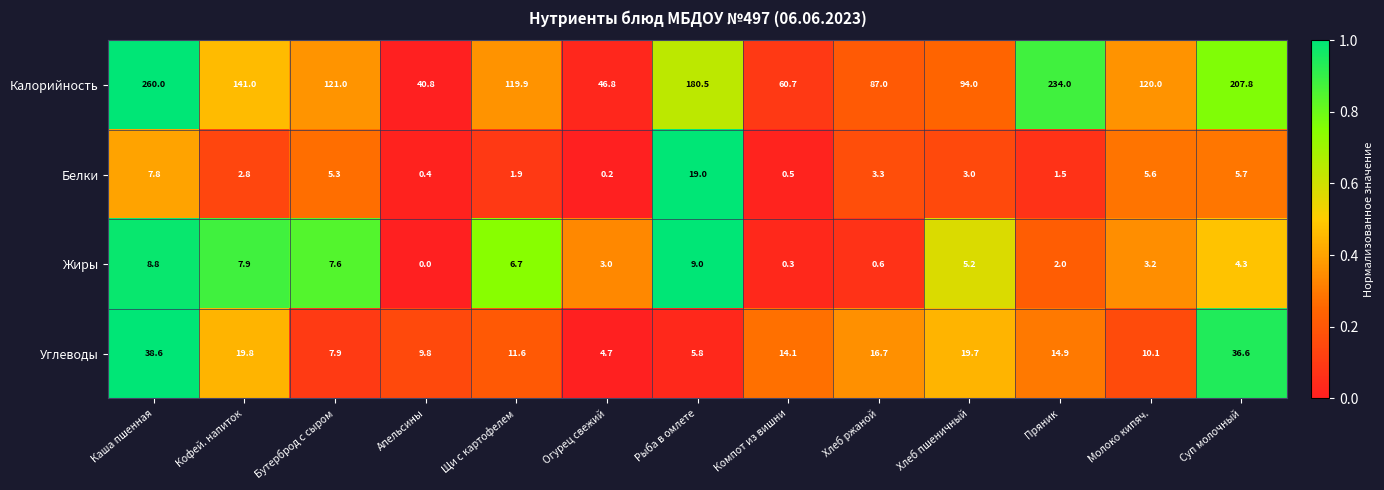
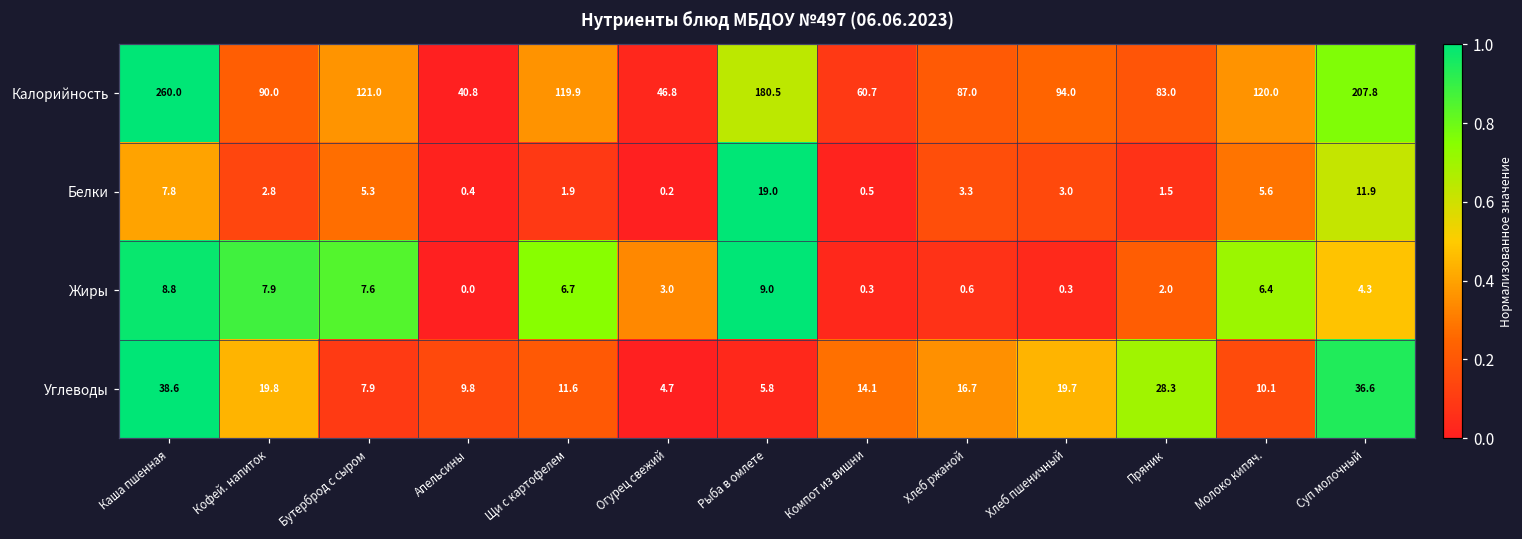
  {
    "Калорийность": {
      "Каша пшенная": 260.0,
-     "Кофей. напиток": 141.0,
+     "Кофей. напиток": 90.0,
      "Бутерброд с сыром": 121.0,
      "Апельсины": 40.8,
      "Щи с картофелем": 119.9,
      "Огурец свежий": 46.8,
      "Рыба в омлете": 180.5,
      "Компот из вишни": 60.7,
      "Хлеб ржаной": 87.0,
      "Хлеб пшеничный": 94.0,
-     "Пряник": 234.0,
+     "Пряник": 83.0,
      "Молоко кипяч.": 120.0,
      "Суп молочный": 207.8
    },
    "Белки": {
      "Каша пшенная": 7.8,
      "Кофей. напиток": 2.8,
      "Бутерброд с сыром": 5.3,
      "Апельсины": 0.4,
      "Щи с картофелем": 1.9,
      "Огурец свежий": 0.2,
      "Рыба в омлете": 19.0,
      "Компот из вишни": 0.5,
      "Хлеб ржаной": 3.3,
      "Хлеб пшеничный": 3.0,
      "Пряник": 1.5,
      "Молоко кипяч.": 5.6,
-     "Суп молочный": 5.7
+     "Суп молочный": 11.9
    },
    "Жиры": {
      "Каша пшенная": 8.8,
      "Кофей. напиток": 7.9,
      "Бутерброд с сыром": 7.6,
      "Апельсины": 0.0,
      "Щи с картофелем": 6.7,
      "Огурец свежий": 3.0,
      "Рыба в омлете": 9.0,
      "Компот из вишни": 0.3,
      "Хлеб ржаной": 0.6,
-     "Хлеб пшеничный": 5.2,
+     "Хлеб пшеничный": 0.3,
      "Пряник": 2.0,
-     "Молоко кипяч.": 3.2,
+     "Молоко кипяч.": 6.4,
      "Суп молочный": 4.3
    },
    "Углеводы": {
      "Каша пшенная": 38.6,
      "Кофей. напиток": 19.8,
      "Бутерброд с сыром": 7.9,
      "Апельсины": 9.8,
      "Щи с картофелем": 11.6,
      "Огурец свежий": 4.7,
      "Рыба в омлете": 5.8,
      "Компот из вишни": 14.1,
      "Хлеб ржаной": 16.7,
      "Хлеб пшеничный": 19.7,
-     "Пряник": 14.9,
+     "Пряник": 28.3,
      "Молоко кипяч.": 10.1,
      "Суп молочный": 36.6
    }
  }
